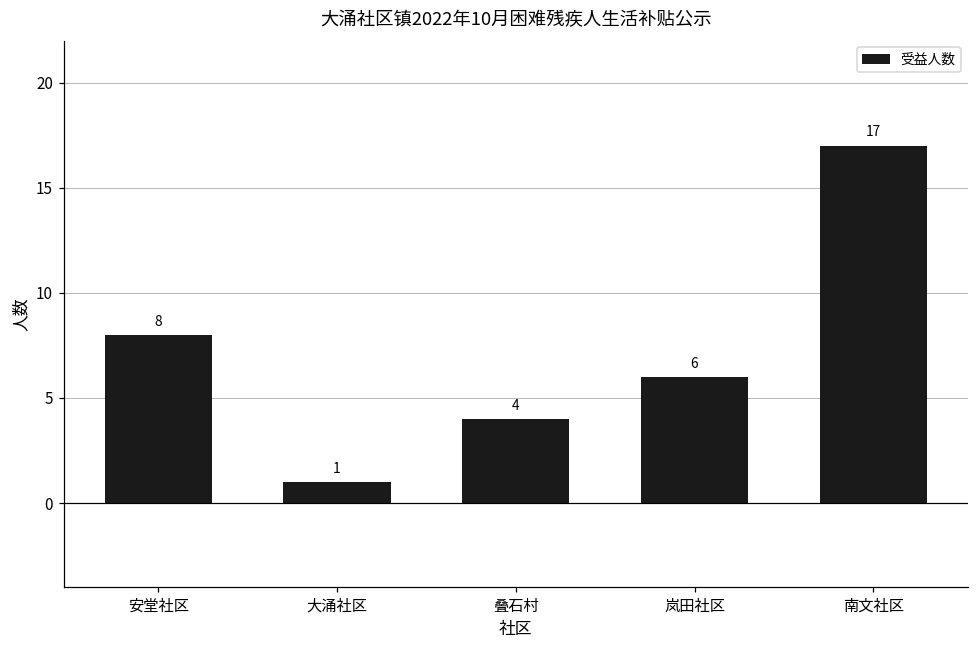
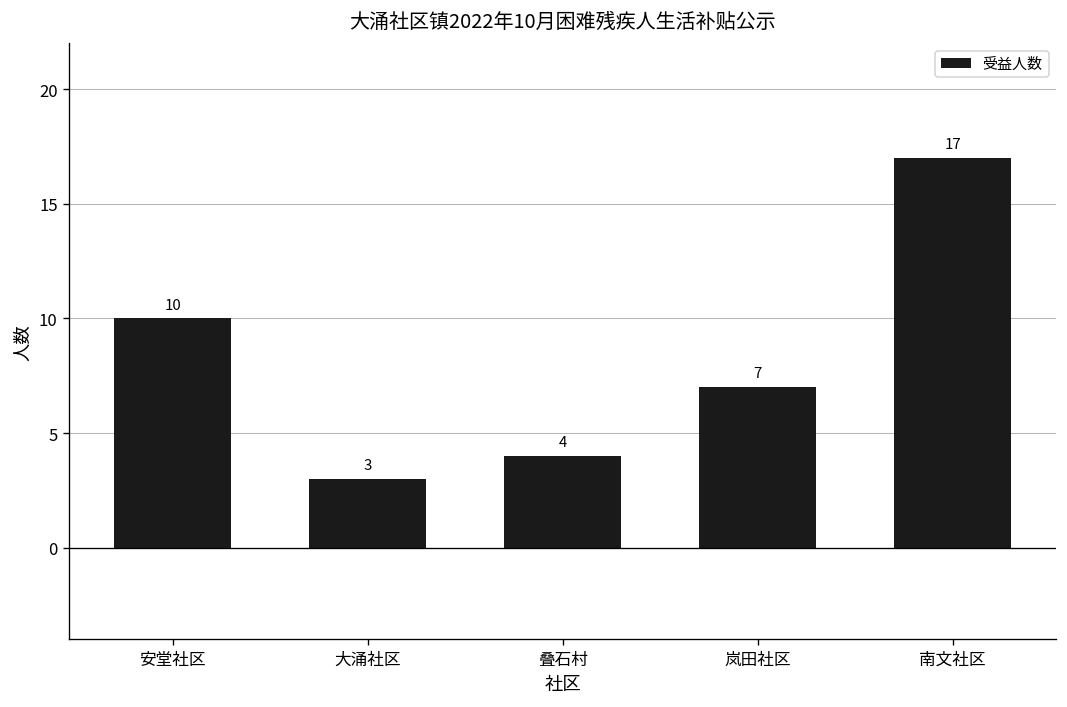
  {
-   "安堂社区": 8,
-   "大涌社区": 1,
+   "安堂社区": 10,
+   "大涌社区": 3,
    "叠石村": 4,
-   "岚田社区": 6,
+   "岚田社区": 7,
    "南文社区": 17
  }
